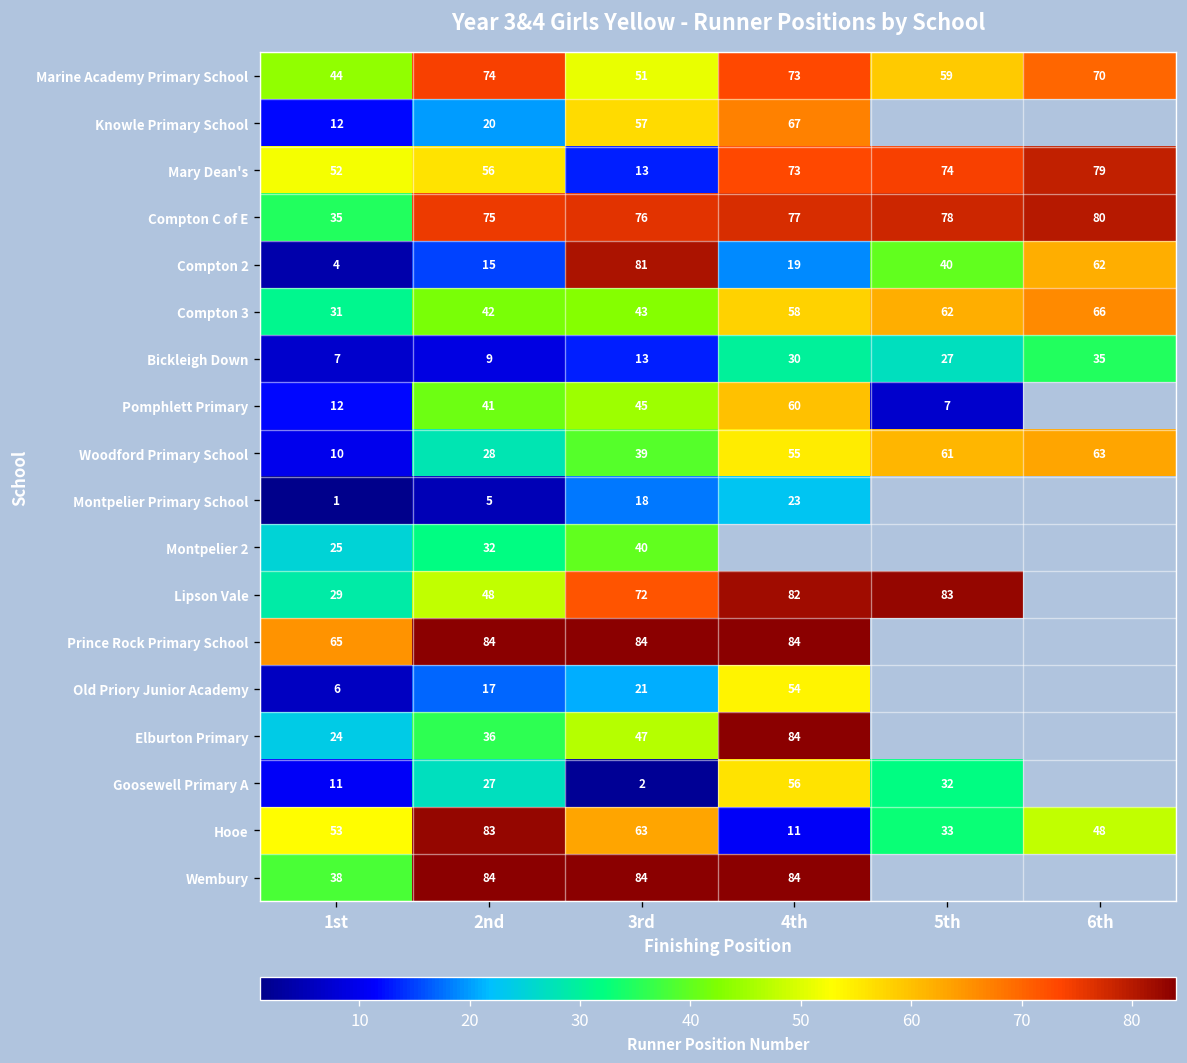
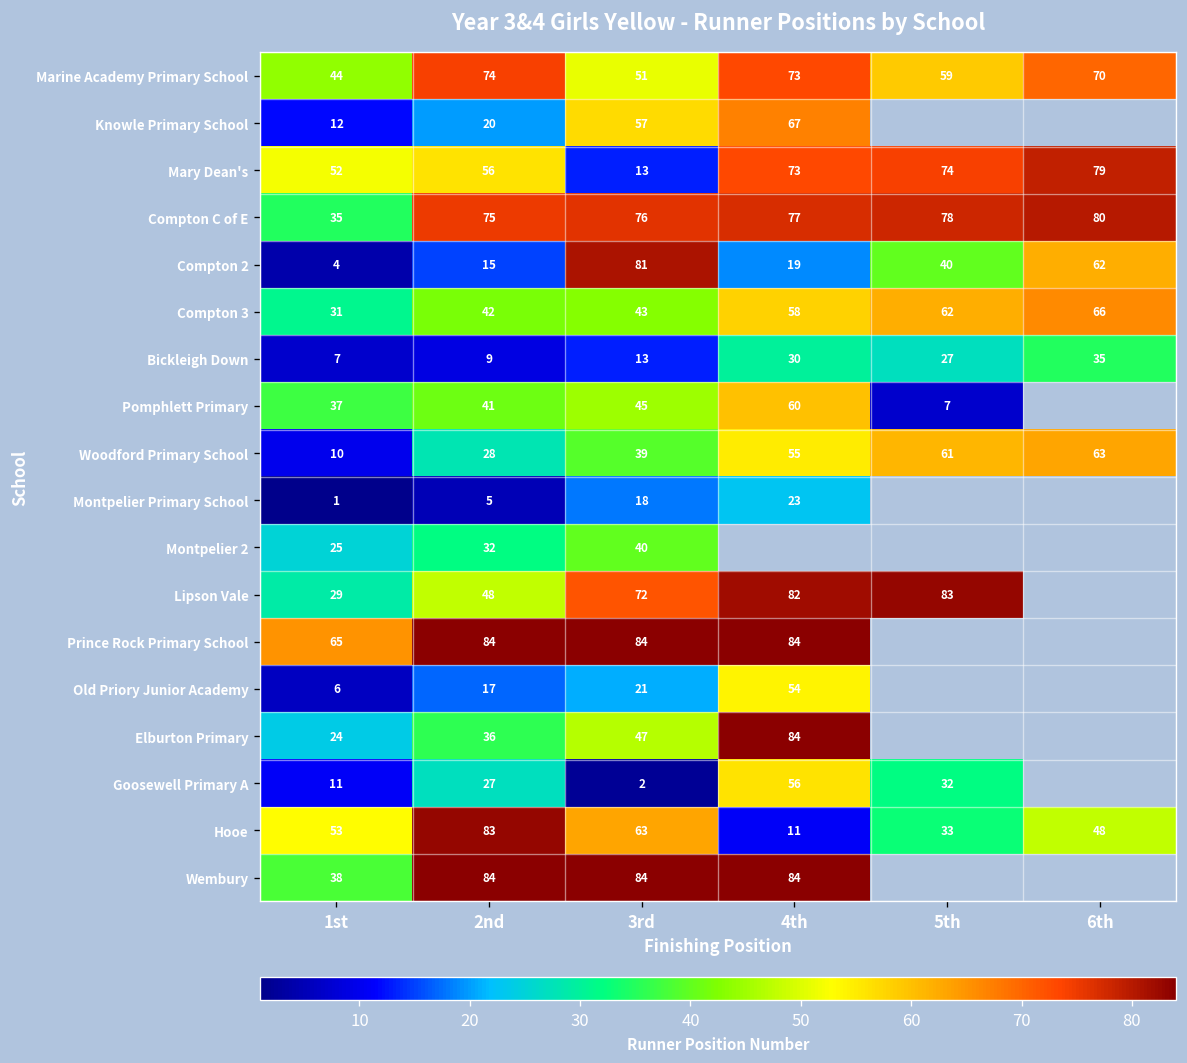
  {
    "Pomphlett Primary": {
-     "1st": 12
+     "1st": 37
    }
  }
